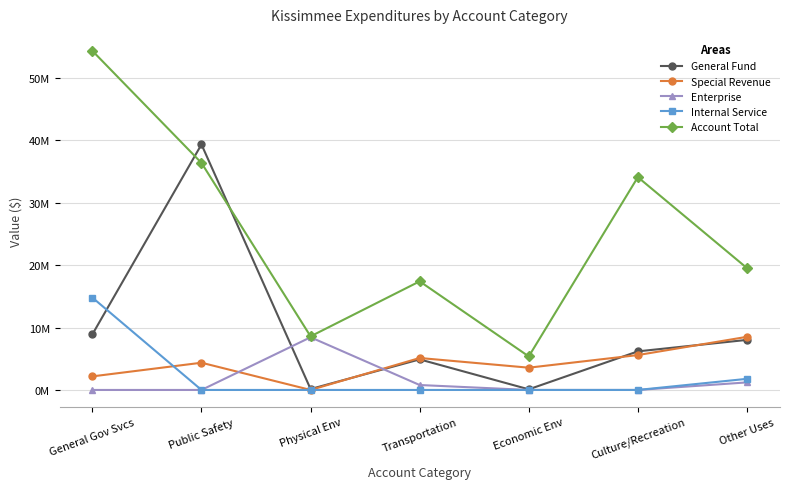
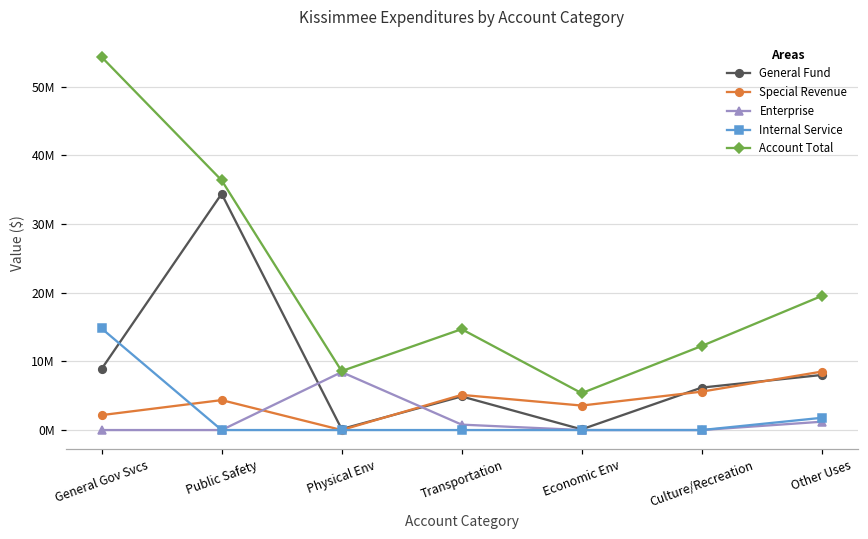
  {
    "General Fund": {
      "General Gov Svcs": 9000000,
-     "Public Safety": 39000000,
+     "Public Safety": 34000000,
      "Culture/Recreation": 6000000,
      "Other Uses": 8000000
    },
    "Special Revenue": {
      "General Gov Svcs": 2000000,
      "Public Safety": 4000000,
      "Economic Env": 4000000,
      "Culture/Recreation": 6000000,
      "Other Uses": 9000000
    },
    "Enterprise": {
      "General Gov Svcs": 0,
      "Transportation": 1000000,
      "Other Uses": 1000000
    },
    "Internal Service": {
      "General Gov Svcs": 15000000,
      "Transportation": 0,
      "Other Uses": 2000000
    },
    "Account Total": {
      "General Gov Svcs": 54000000,
      "Public Safety": 36000000,
-     "Transportation": 17000000,
+     "Transportation": 15000000,
      "Economic Env": 5000000,
-     "Culture/Recreation": 34000000,
+     "Culture/Recreation": 12000000,
      "Other Uses": 20000000
    }
  }
